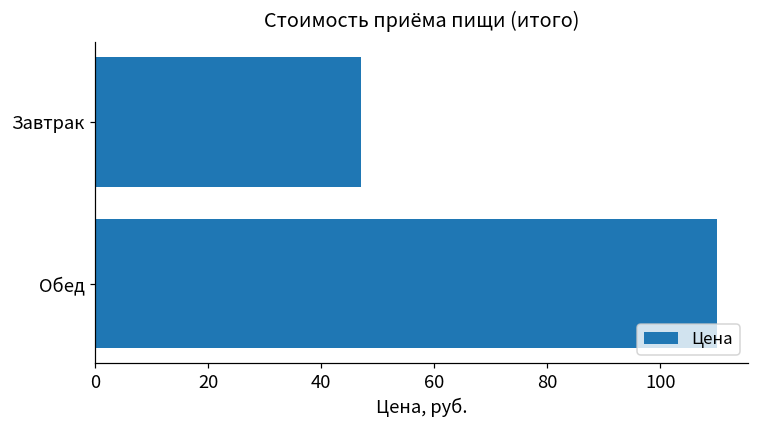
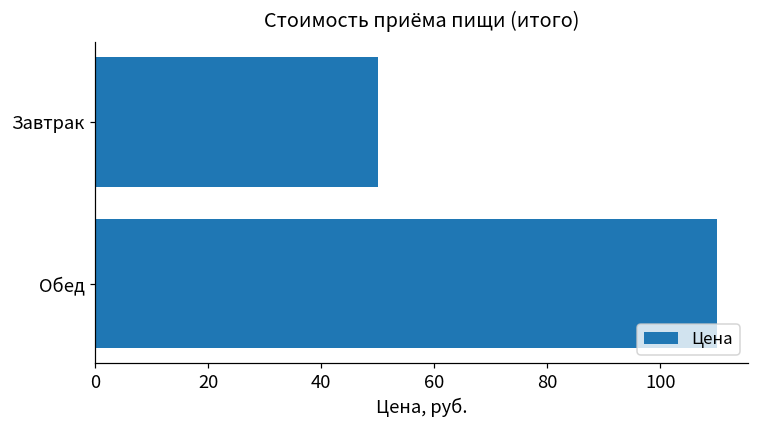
  {
-   "Завтрак": 47,
+   "Завтрак": 50,
    "Обед": 110
  }
